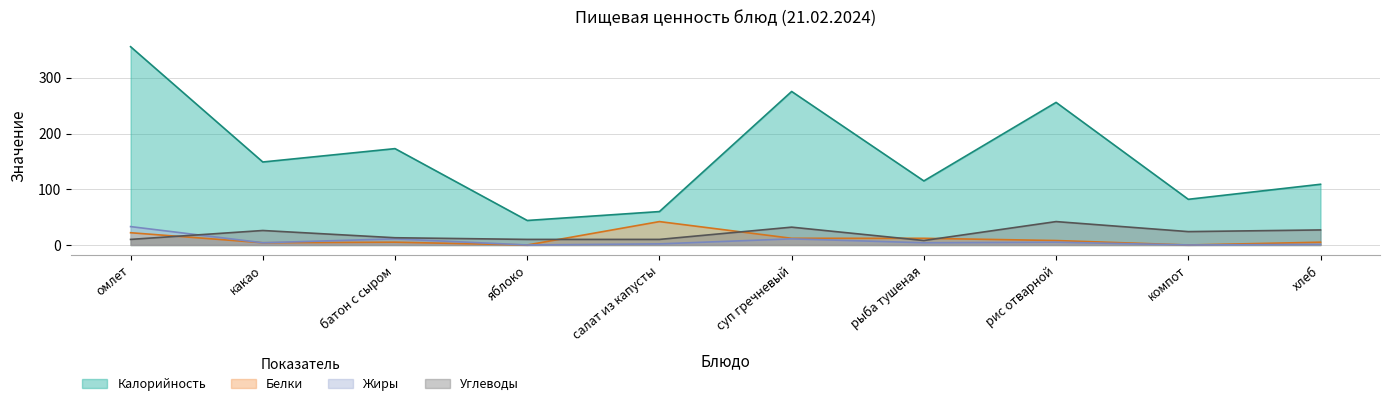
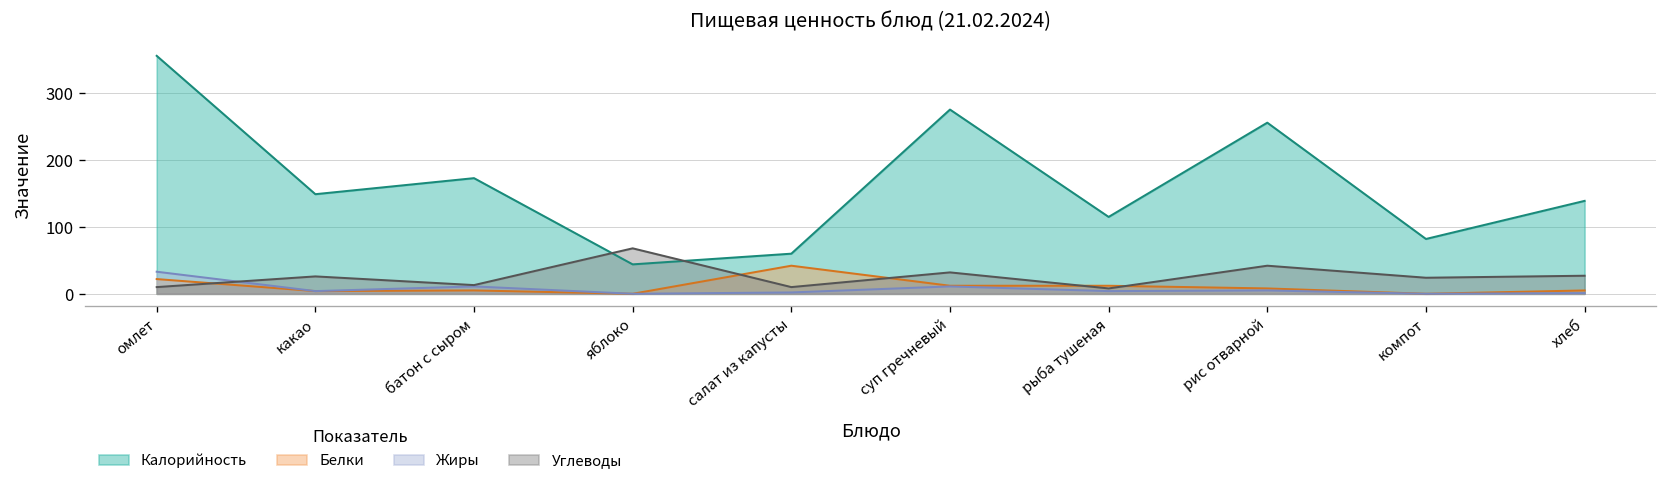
  {
    "Калорийность": {
      "омлет": 360,
      "какао": 150,
      "батон с сыром": 170,
      "яблоко": 40,
      "салат из капусты": 60,
      "суп гречневый": 280,
      "рыба тушеная": 120,
      "рис отварной": 260,
      "компот": 80,
-     "хлеб": 110
+     "хлеб": 140
    },
    "Белки": {
      "омлет": 20,
      "батон с сыром": 10,
      "салат из капусты": 40
    },
    "Жиры": {
      "омлет": 30,
      "салат из капусты": 0
    },
    "Углеводы": {
      "омлет": 10,
      "какао": 30,
-     "яблоко": 10,
+     "яблоко": 70,
      "салат из капусты": 10,
      "суп гречневый": 30,
      "рис отварной": 40,
      "компот": 20,
      "хлеб": 30
    }
  }
